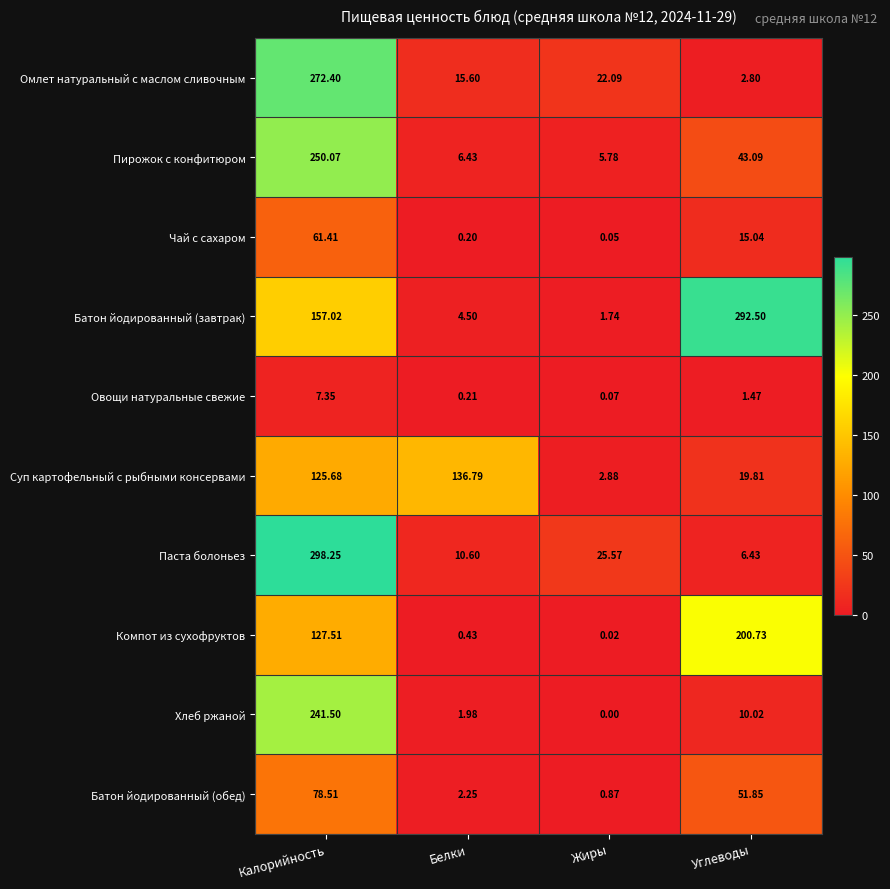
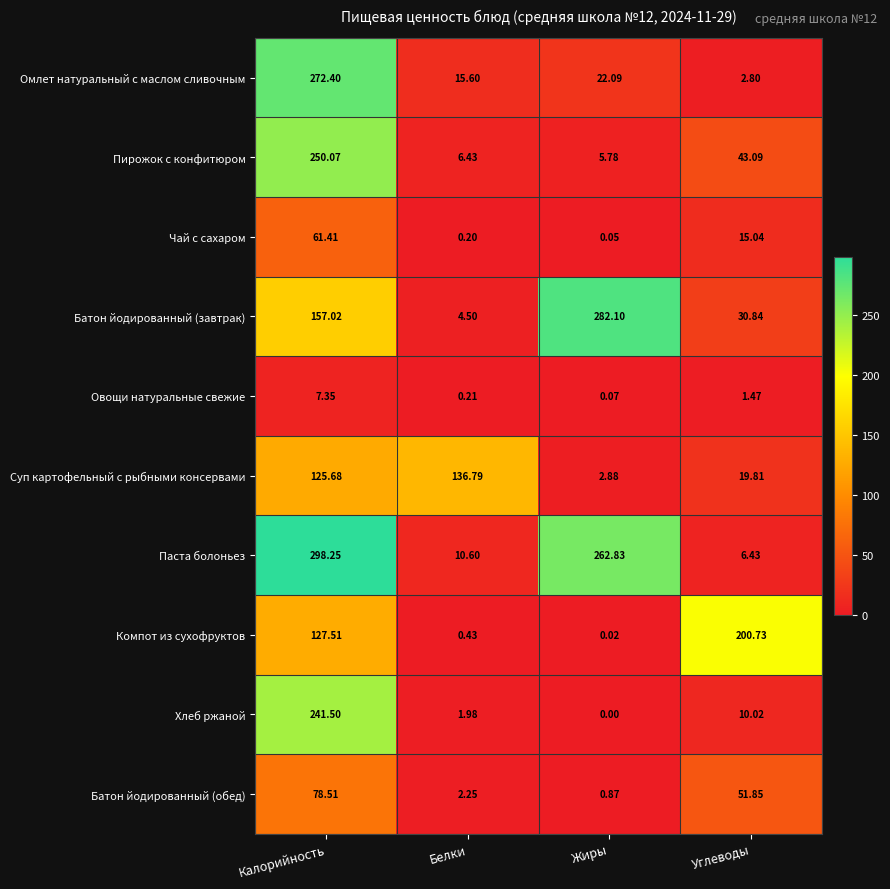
  {
    "Омлет натуральный с маслом сливочным": {
      "Калорийность": 272.40,
      "Белки": 15.60,
      "Жиры": 22.09,
      "Углеводы": 2.80
    },
    "Пирожок с конфитюром": {
      "Калорийность": 250.07,
      "Белки": 6.43,
      "Жиры": 5.78,
      "Углеводы": 43.09
    },
    "Чай с сахаром": {
      "Калорийность": 61.41,
      "Белки": 0.20,
      "Жиры": 0.05,
      "Углеводы": 15.04
    },
    "Батон йодированный (завтрак)": {
      "Калорийность": 157.02,
      "Белки": 4.50,
-     "Жиры": 1.74,
-     "Углеводы": 292.50
+     "Жиры": 282.10,
+     "Углеводы": 30.84
    },
    "Овощи натуральные свежие": {
      "Калорийность": 7.35,
      "Белки": 0.21,
      "Жиры": 0.07,
      "Углеводы": 1.47
    },
    "Суп картофельный с рыбными консервами": {
      "Калорийность": 125.68,
      "Белки": 136.79,
      "Жиры": 2.88,
      "Углеводы": 19.81
    },
    "Паста болоньез": {
      "Калорийность": 298.25,
      "Белки": 10.60,
-     "Жиры": 25.57,
+     "Жиры": 262.83,
      "Углеводы": 6.43
    },
    "Компот из сухофруктов": {
      "Калорийность": 127.51,
      "Белки": 0.43,
      "Жиры": 0.02,
      "Углеводы": 200.73
    },
    "Хлеб ржаной": {
      "Калорийность": 241.50,
      "Белки": 1.98,
      "Жиры": 0.00,
      "Углеводы": 10.02
    },
    "Батон йодированный (обед)": {
      "Калорийность": 78.51,
      "Белки": 2.25,
      "Жиры": 0.87,
      "Углеводы": 51.85
    }
  }
